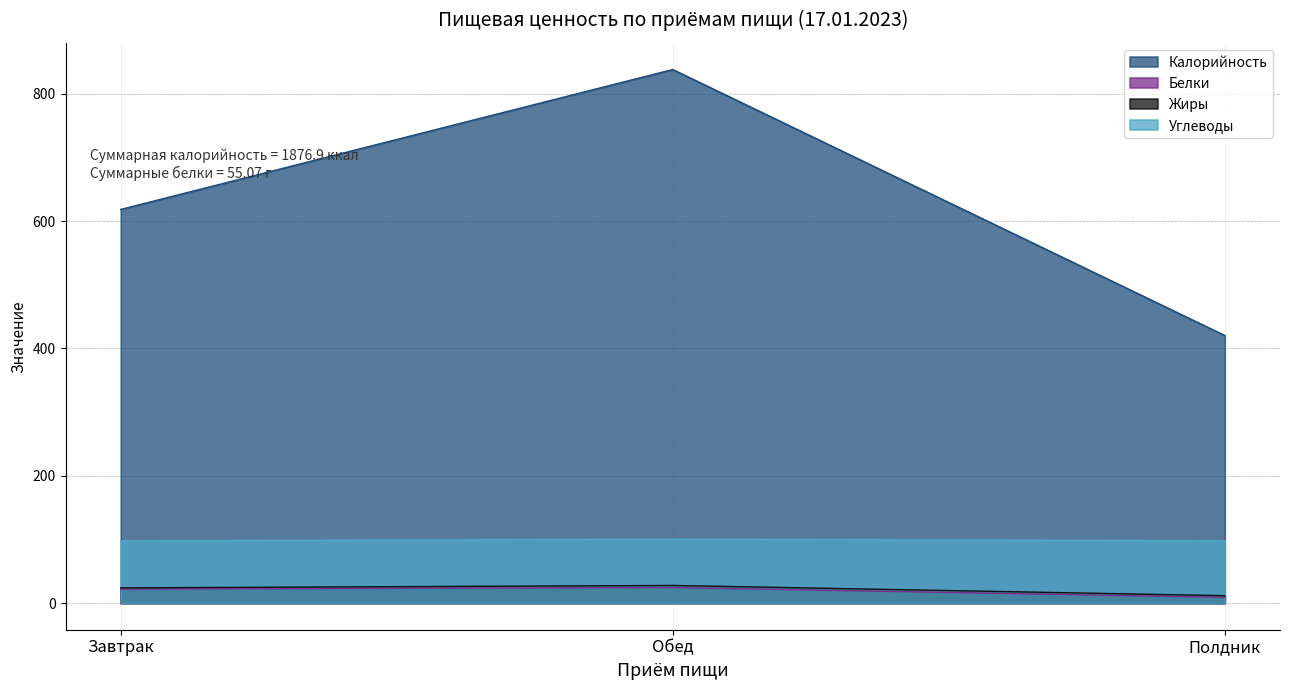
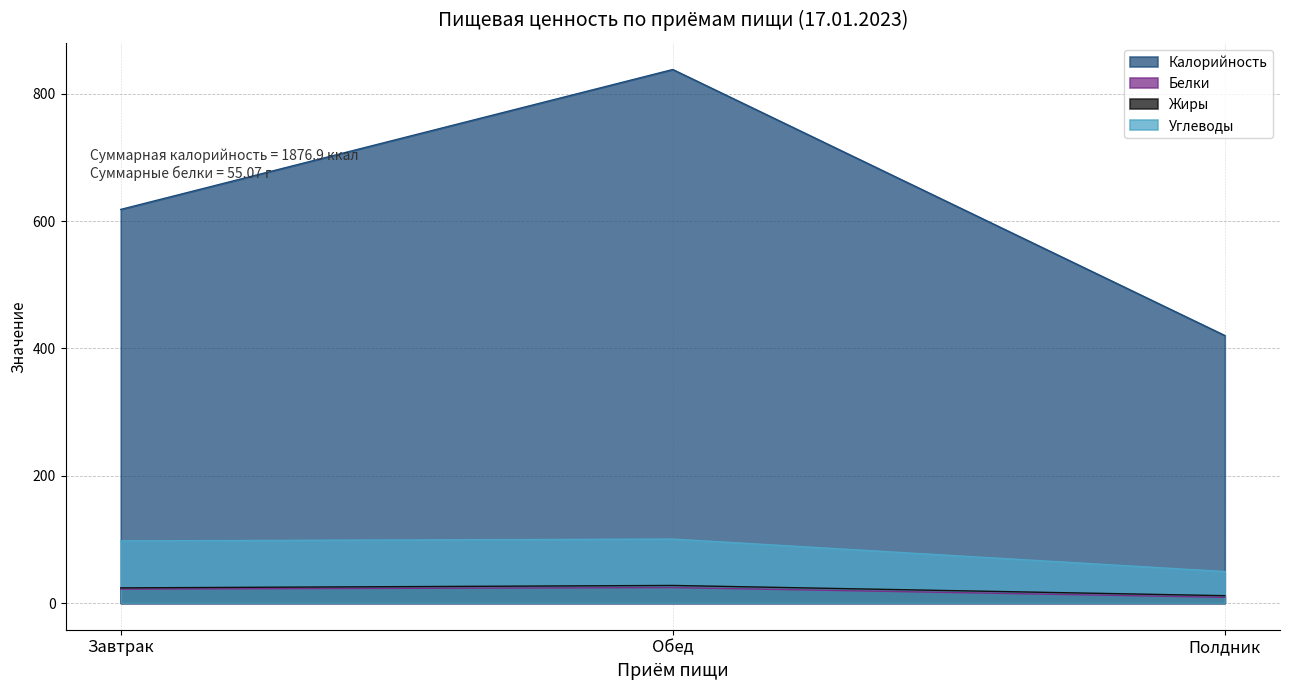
  {
    "Калорийность": {
      "Завтрак": 620,
      "Обед": 840,
      "Полдник": 420
    },
    "Углеводы": {
      "Завтрак": 100,
      "Обед": 100,
-     "Полдник": 100
+     "Полдник": 50
    }
  }
